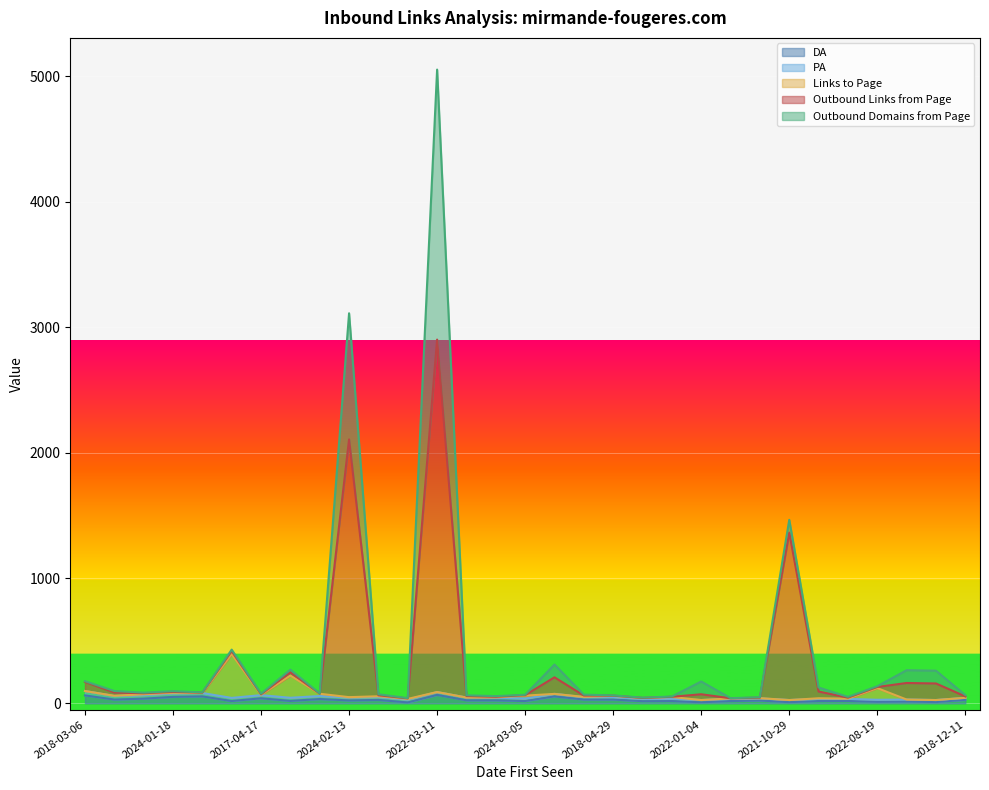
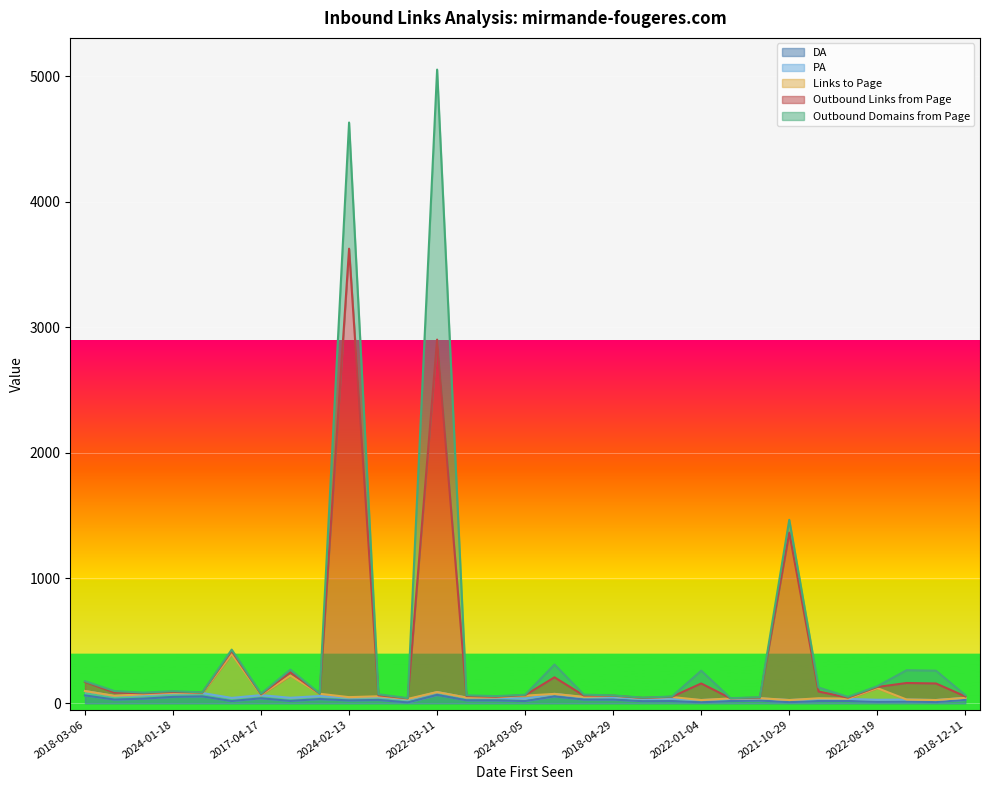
  {
    "Outbound Links from Page": {
-     "2024-02-13": 2060,
+     "2024-02-13": 3580,
      "2022-03-11": 2810,
-     "2022-01-04": 50,
+     "2022-01-04": 130,
      "2021-10-29": 1340
    }
  }
